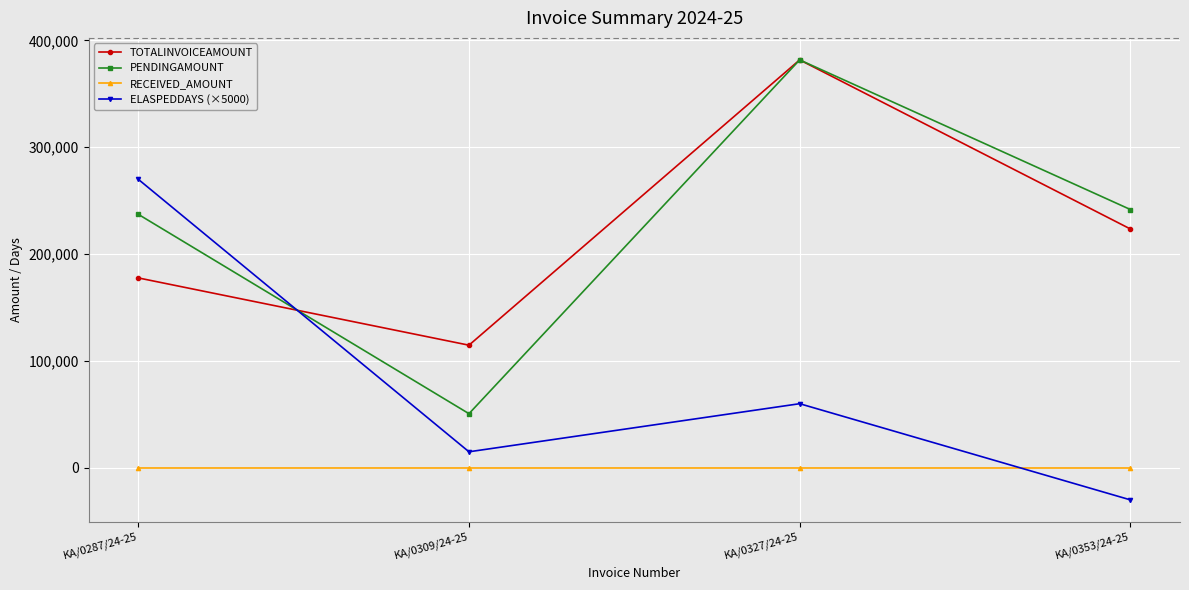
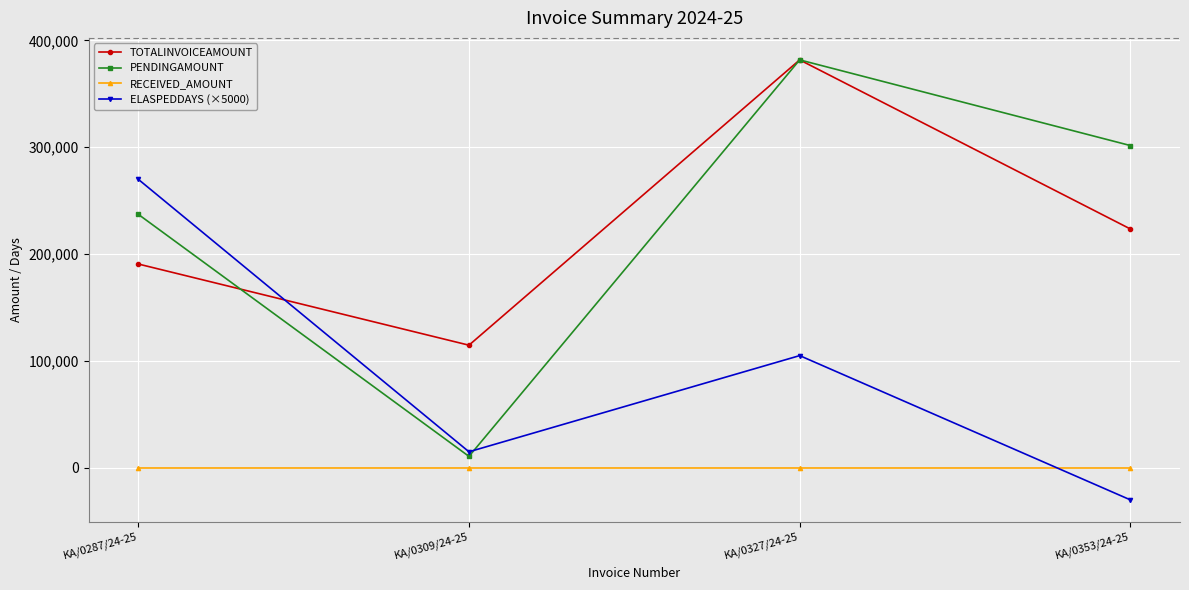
  {
    "TOTALINVOICEAMOUNT": {
-     "KA/0287/24-25": "178,000",
+     "KA/0287/24-25": "191,000",
      "KA/0309/24-25": "115,000",
      "KA/0353/24-25": "223,000"
    },
    "PENDINGAMOUNT": {
      "KA/0287/24-25": "237,000",
-     "KA/0309/24-25": "51,000",
-     "KA/0353/24-25": "242,000"
+     "KA/0309/24-25": "11,000",
+     "KA/0353/24-25": "302,000"
    },
    "RECEIVED_AMOUNT": {
      "KA/0287/24-25": "0",
      "KA/0309/24-25": "0",
      "KA/0327/24-25": "0",
      "KA/0353/24-25": "0"
    },
    "ELASPEDDAYS (×5000)": {
      "KA/0287/24-25": "270,000",
      "KA/0309/24-25": "15,000",
-     "KA/0327/24-25": "60,000",
+     "KA/0327/24-25": "105,000",
      "KA/0353/24-25": "-30,000"
    }
  }
